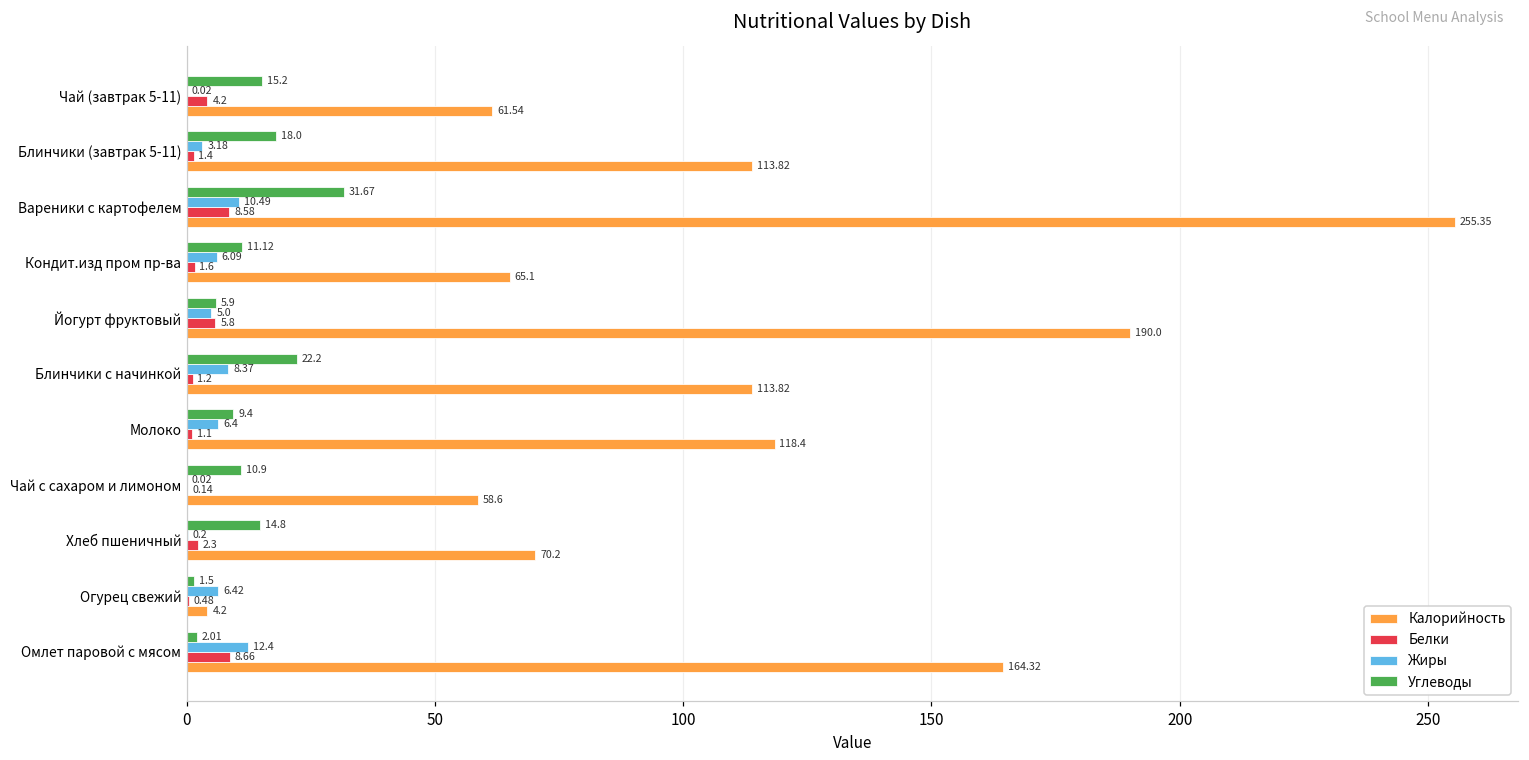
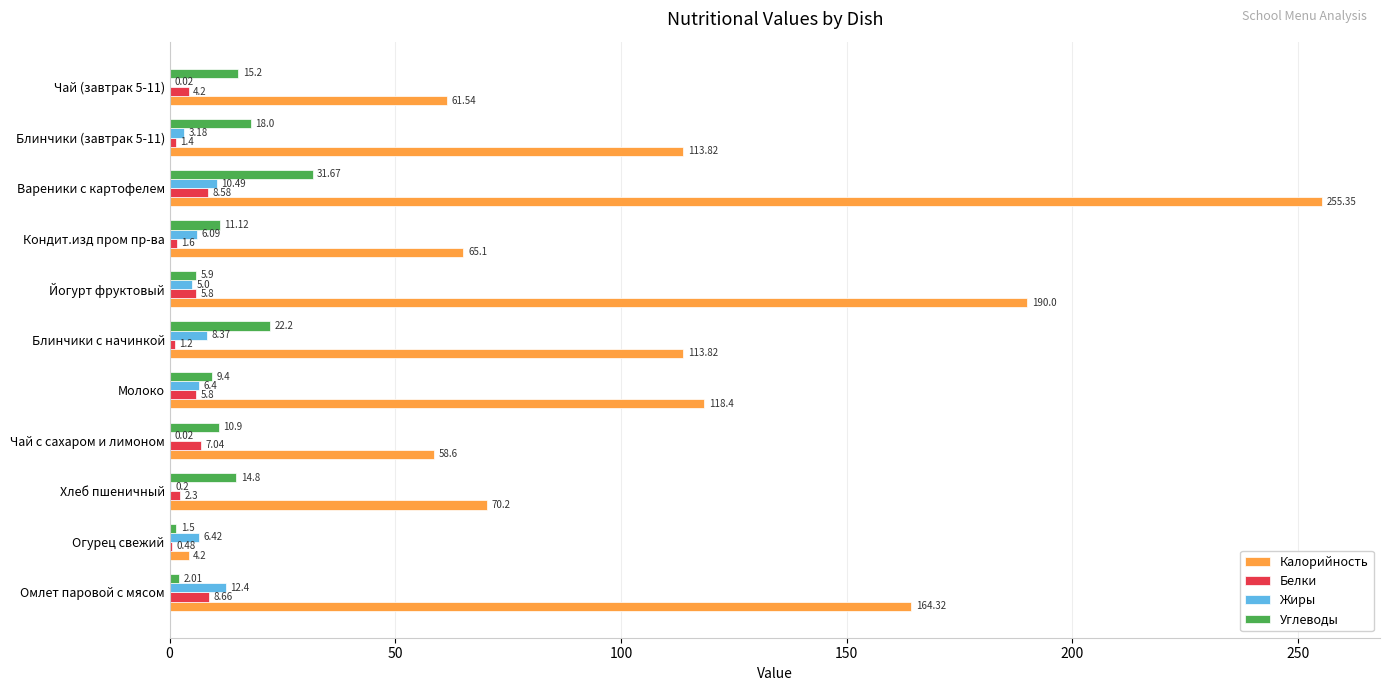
  {
    "Калорийность": {
      "Чай (завтрак 5-11)": 61.54,
      "Блинчики (завтрак 5-11)": 113.82,
      "Вареники с картофелем": 255.35,
      "Кондит.изд пром пр-ва": 65.1,
      "Йогурт фруктовый": 190.0,
      "Блинчики с начинкой": 113.82,
      "Молоко": 118.4,
      "Чай с сахаром и лимоном": 58.6,
      "Хлеб пшеничный": 70.2,
      "Огурец свежий": 4.2,
      "Омлет паровой с мясом": 164.32
    },
    "Белки": {
      "Чай (завтрак 5-11)": 4.2,
      "Блинчики (завтрак 5-11)": 1.4,
      "Вареники с картофелем": 8.58,
      "Кондит.изд пром пр-ва": 1.6,
      "Йогурт фруктовый": 5.8,
      "Блинчики с начинкой": 1.2,
-     "Молоко": 1.1,
-     "Чай с сахаром и лимоном": 0.14,
+     "Молоко": 5.8,
+     "Чай с сахаром и лимоном": 7.04,
      "Хлеб пшеничный": 2.3,
      "Огурец свежий": 0.48,
      "Омлет паровой с мясом": 8.66
    },
    "Жиры": {
      "Чай (завтрак 5-11)": 0.02,
      "Блинчики (завтрак 5-11)": 3.18,
      "Вареники с картофелем": 10.49,
      "Кондит.изд пром пр-ва": 6.09,
      "Йогурт фруктовый": 5.0,
      "Блинчики с начинкой": 8.37,
      "Молоко": 6.4,
      "Чай с сахаром и лимоном": 0.02,
      "Хлеб пшеничный": 0.2,
      "Огурец свежий": 6.42,
      "Омлет паровой с мясом": 12.4
    },
    "Углеводы": {
      "Чай (завтрак 5-11)": 15.2,
      "Блинчики (завтрак 5-11)": 18.0,
      "Вареники с картофелем": 31.67,
      "Кондит.изд пром пр-ва": 11.12,
      "Йогурт фруктовый": 5.9,
      "Блинчики с начинкой": 22.2,
      "Молоко": 9.4,
      "Чай с сахаром и лимоном": 10.9,
      "Хлеб пшеничный": 14.8,
      "Огурец свежий": 1.5,
      "Омлет паровой с мясом": 2.01
    }
  }
